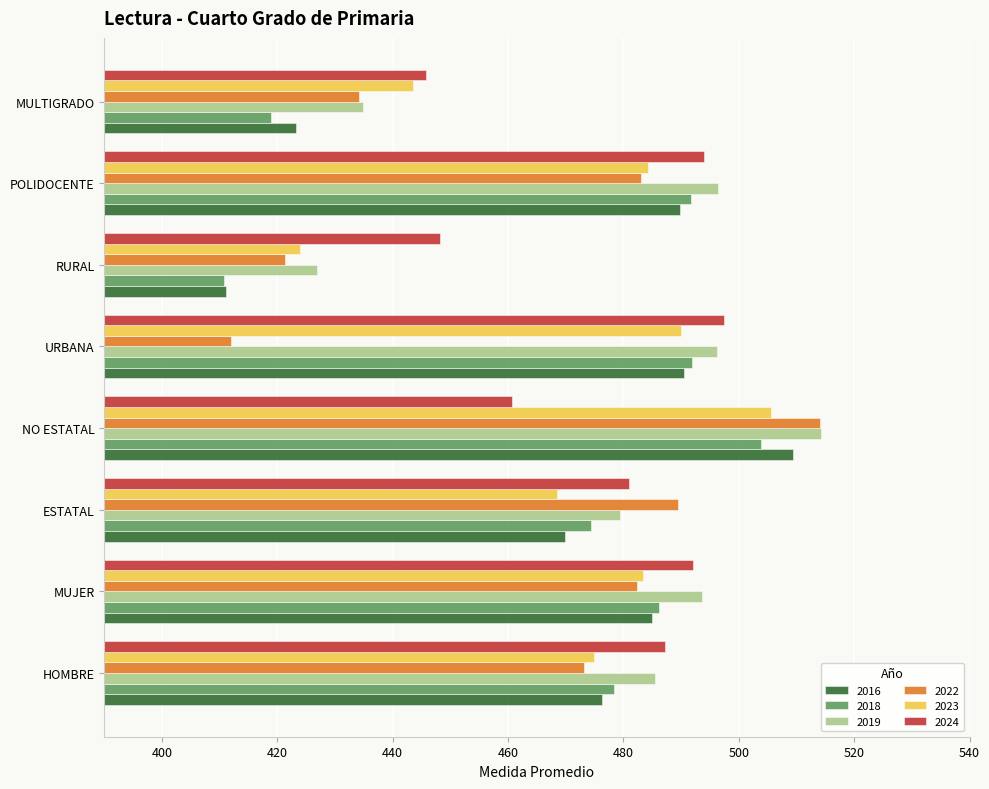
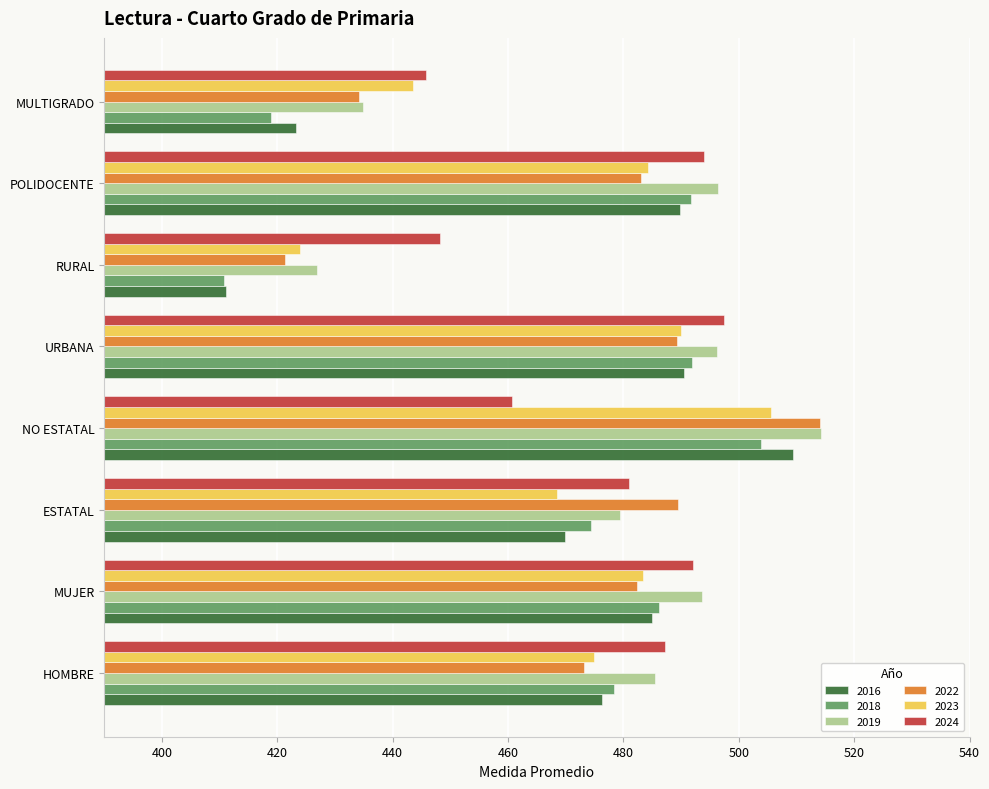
  {
    "2016": {
      "MULTIGRADO": 423,
      "POLIDOCENTE": 490,
      "RURAL": 411,
      "URBANA": 490,
      "NO ESTATAL": 509,
      "ESTATAL": 470,
      "MUJER": 485,
      "HOMBRE": 476
    },
    "2018": {
      "MULTIGRADO": 419,
      "POLIDOCENTE": 492,
      "RURAL": 411,
      "URBANA": 492,
      "NO ESTATAL": 504,
      "ESTATAL": 474,
      "MUJER": 486,
      "HOMBRE": 478
    },
    "2019": {
      "MULTIGRADO": 435,
      "POLIDOCENTE": 496,
      "RURAL": 427,
      "URBANA": 496,
      "NO ESTATAL": 514,
      "ESTATAL": 479,
      "MUJER": 494,
      "HOMBRE": 485
    },
    "2022": {
      "MULTIGRADO": 434,
      "POLIDOCENTE": 483,
      "RURAL": 421,
-     "URBANA": 412,
+     "URBANA": 489,
      "NO ESTATAL": 514,
      "ESTATAL": 489,
      "MUJER": 482,
      "HOMBRE": 473
    },
    "2023": {
      "MULTIGRADO": 444,
      "POLIDOCENTE": 484,
      "RURAL": 424,
      "URBANA": 490,
      "NO ESTATAL": 506,
      "ESTATAL": 468,
      "MUJER": 483,
      "HOMBRE": 475
    },
    "2024": {
      "MULTIGRADO": 446,
      "POLIDOCENTE": 494,
      "RURAL": 448,
      "URBANA": 497,
      "NO ESTATAL": 461,
      "ESTATAL": 481,
      "MUJER": 492,
      "HOMBRE": 487
    }
  }
